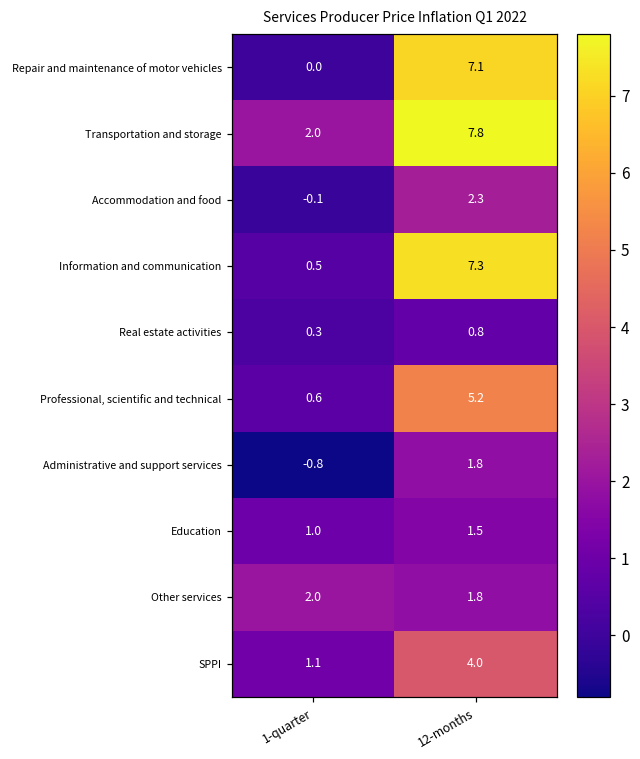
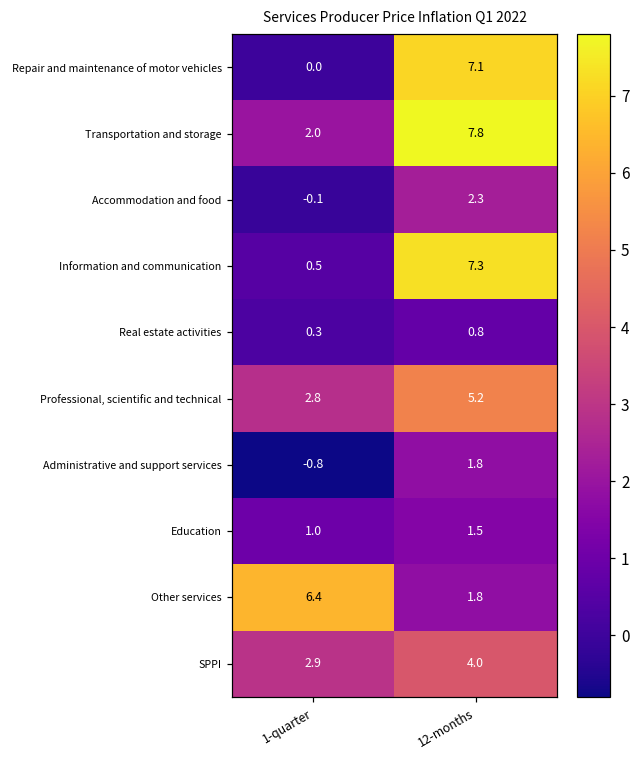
  {
    "Repair and maintenance of motor vehicles": {
      "1-quarter": 0.0,
      "12-months": 7.1
    },
    "Transportation and storage": {
      "1-quarter": 2.0,
      "12-months": 7.8
    },
    "Accommodation and food": {
      "1-quarter": -0.1,
      "12-months": 2.3
    },
    "Information and communication": {
      "1-quarter": 0.5,
      "12-months": 7.3
    },
    "Real estate activities": {
      "1-quarter": 0.3,
      "12-months": 0.8
    },
    "Professional, scientific and technical": {
-     "1-quarter": 0.6,
+     "1-quarter": 2.8,
      "12-months": 5.2
    },
    "Administrative and support services": {
      "1-quarter": -0.8,
      "12-months": 1.8
    },
    "Education": {
      "1-quarter": 1.0,
      "12-months": 1.5
    },
    "Other services": {
-     "1-quarter": 2.0,
+     "1-quarter": 6.4,
      "12-months": 1.8
    },
    "SPPI": {
-     "1-quarter": 1.1,
+     "1-quarter": 2.9,
      "12-months": 4.0
    }
  }
